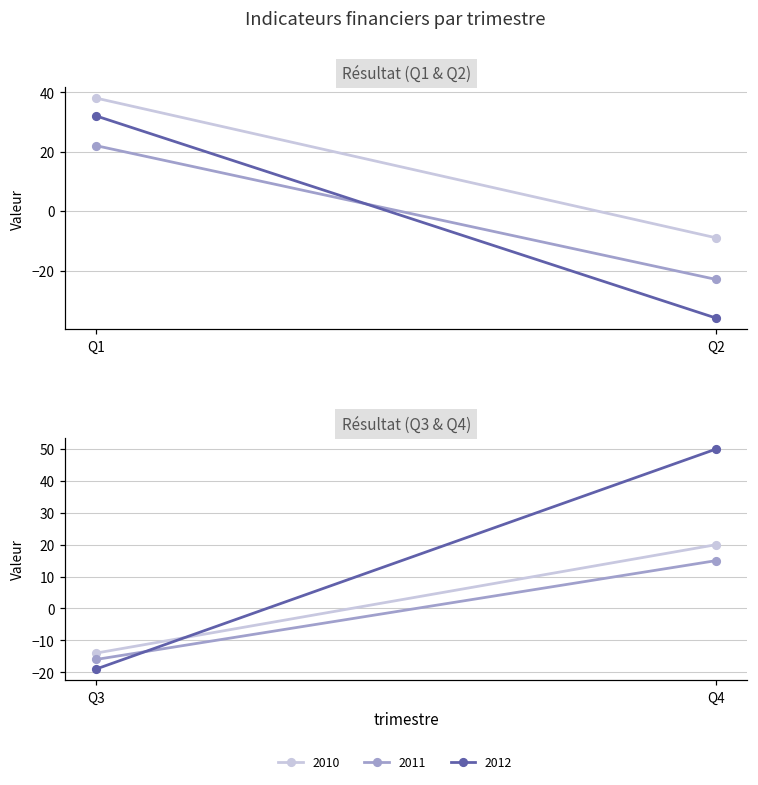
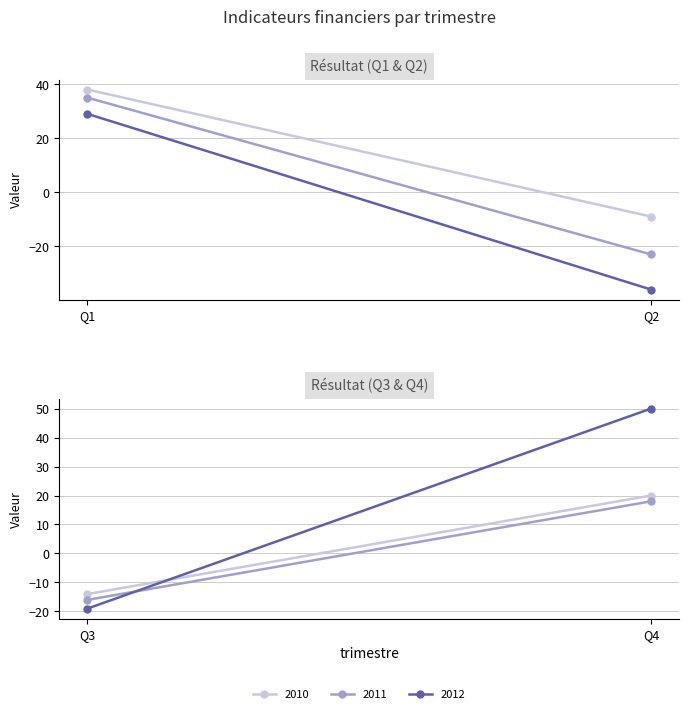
  {
    "Résultat (Q1 & Q2)": {
      "2010": {
        "Q1": 38,
        "Q2": -9
      },
      "2011": {
-       "Q1": 22,
+       "Q1": 35,
        "Q2": -23
      },
      "2012": {
-       "Q1": 32,
+       "Q1": 29,
        "Q2": -36
      }
    },
    "Résultat (Q3 & Q4)": {
      "2010": {
        "Q3": -14,
        "Q4": 20
      },
      "2011": {
        "Q3": -16,
-       "Q4": 15
+       "Q4": 18
      },
      "2012": {
        "Q3": -19,
        "Q4": 50
      }
    }
  }
